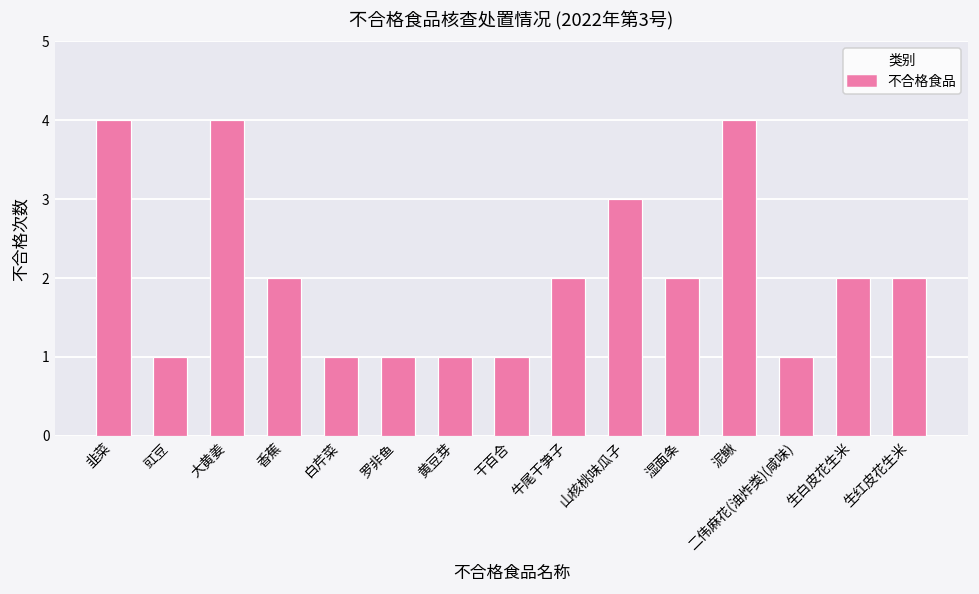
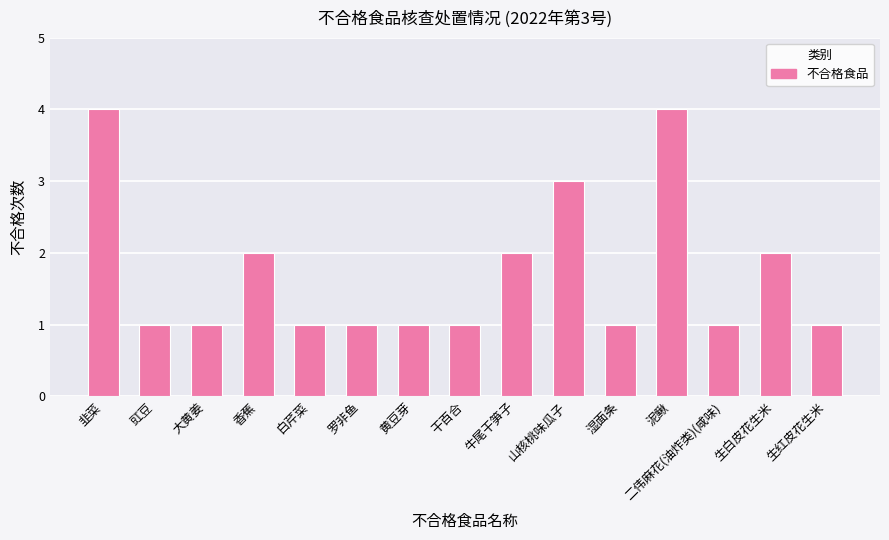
  {
    "韭菜": 4,
    "豇豆": 1,
-   "大黄姜": 4,
+   "大黄姜": 1,
    "香蕉": 2,
    "白芹菜": 1,
    "罗非鱼": 1,
    "黄豆芽": 1,
    "干百合": 1,
    "牛尾干笋子": 2,
    "山核桃味瓜子": 3,
-   "湿面条": 2,
+   "湿面条": 1,
    "泥鳅": 4,
    "二伟麻花(油炸类)(咸味)": 1,
    "生白皮花生米": 2,
-   "生红皮花生米": 2
+   "生红皮花生米": 1
  }
